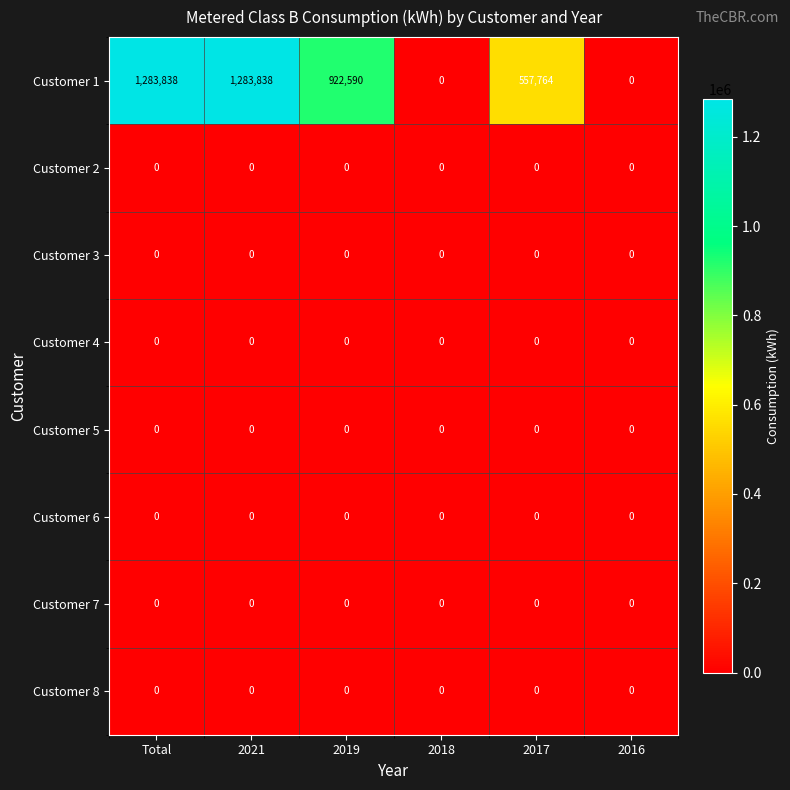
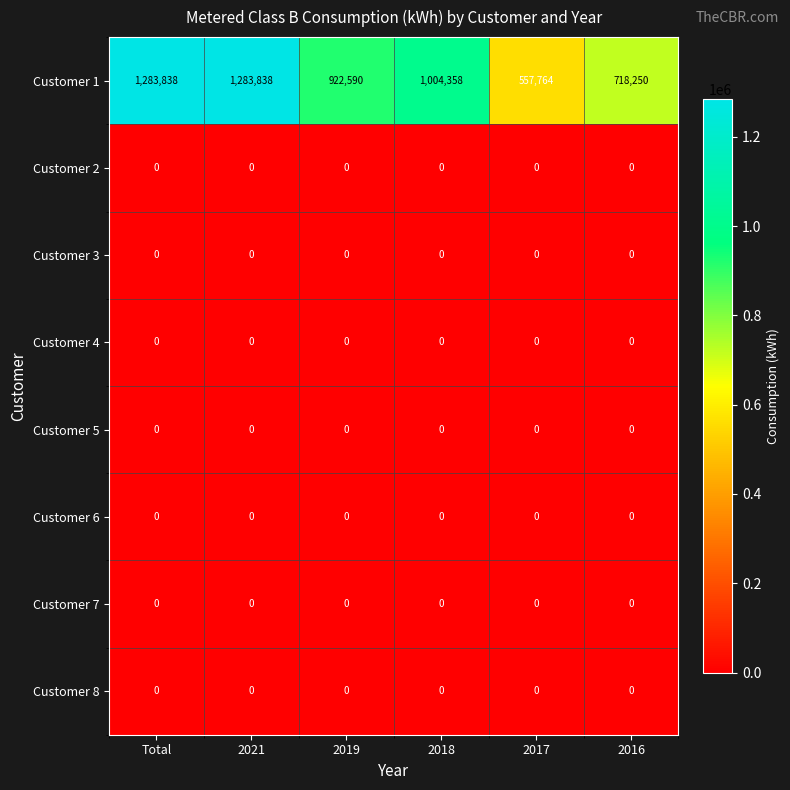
  {
    "Customer 1": {
      "Total": "1,283,838",
      "2021": "1,283,838",
      "2019": "922,590",
-     "2018": "0",
+     "2018": "1,004,358",
      "2017": "557,764",
-     "2016": "0"
+     "2016": "718,250"
    },
    "Customer 2": {
      "Total": "0",
      "2021": "0",
      "2019": "0",
      "2018": "0",
      "2017": "0",
      "2016": "0"
    },
    "Customer 3": {
      "Total": "0",
      "2021": "0",
      "2019": "0",
      "2018": "0",
      "2017": "0",
      "2016": "0"
    },
    "Customer 4": {
      "Total": "0",
      "2021": "0",
      "2019": "0",
      "2018": "0",
      "2017": "0",
      "2016": "0"
    },
    "Customer 5": {
      "Total": "0",
      "2021": "0",
      "2019": "0",
      "2018": "0",
      "2017": "0",
      "2016": "0"
    },
    "Customer 6": {
      "Total": "0",
      "2021": "0",
      "2019": "0",
      "2018": "0",
      "2017": "0",
      "2016": "0"
    },
    "Customer 7": {
      "Total": "0",
      "2021": "0",
      "2019": "0",
      "2018": "0",
      "2017": "0",
      "2016": "0"
    },
    "Customer 8": {
      "Total": "0",
      "2021": "0",
      "2019": "0",
      "2018": "0",
      "2017": "0",
      "2016": "0"
    }
  }
